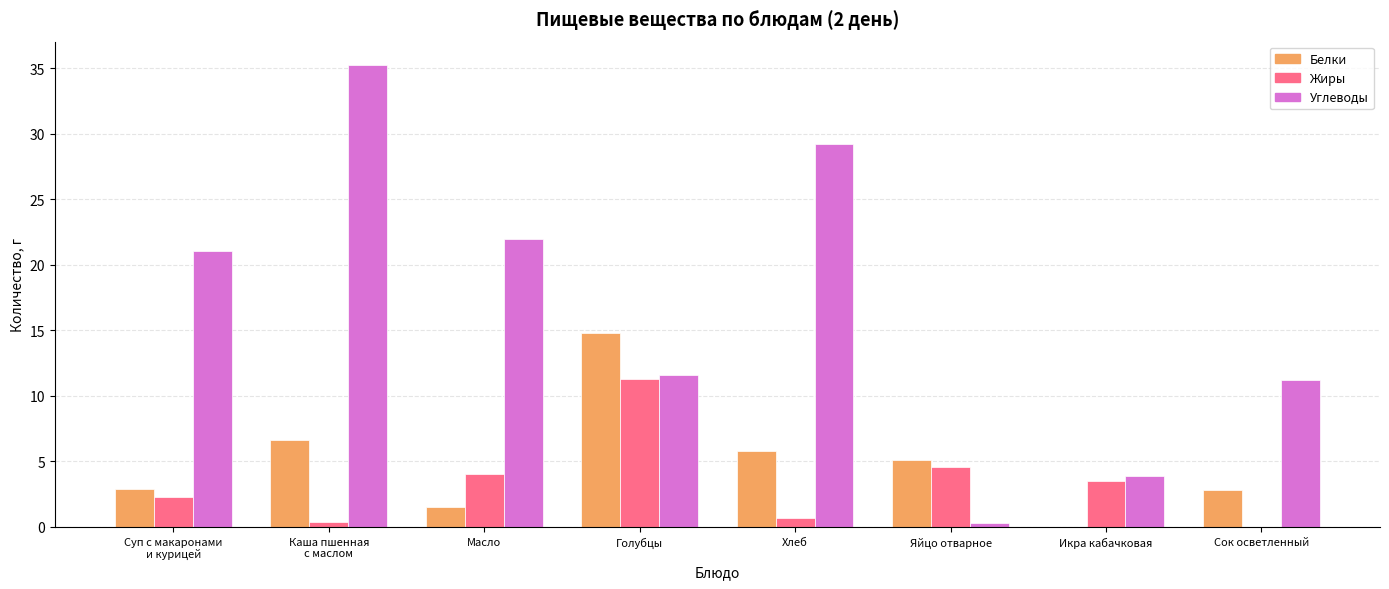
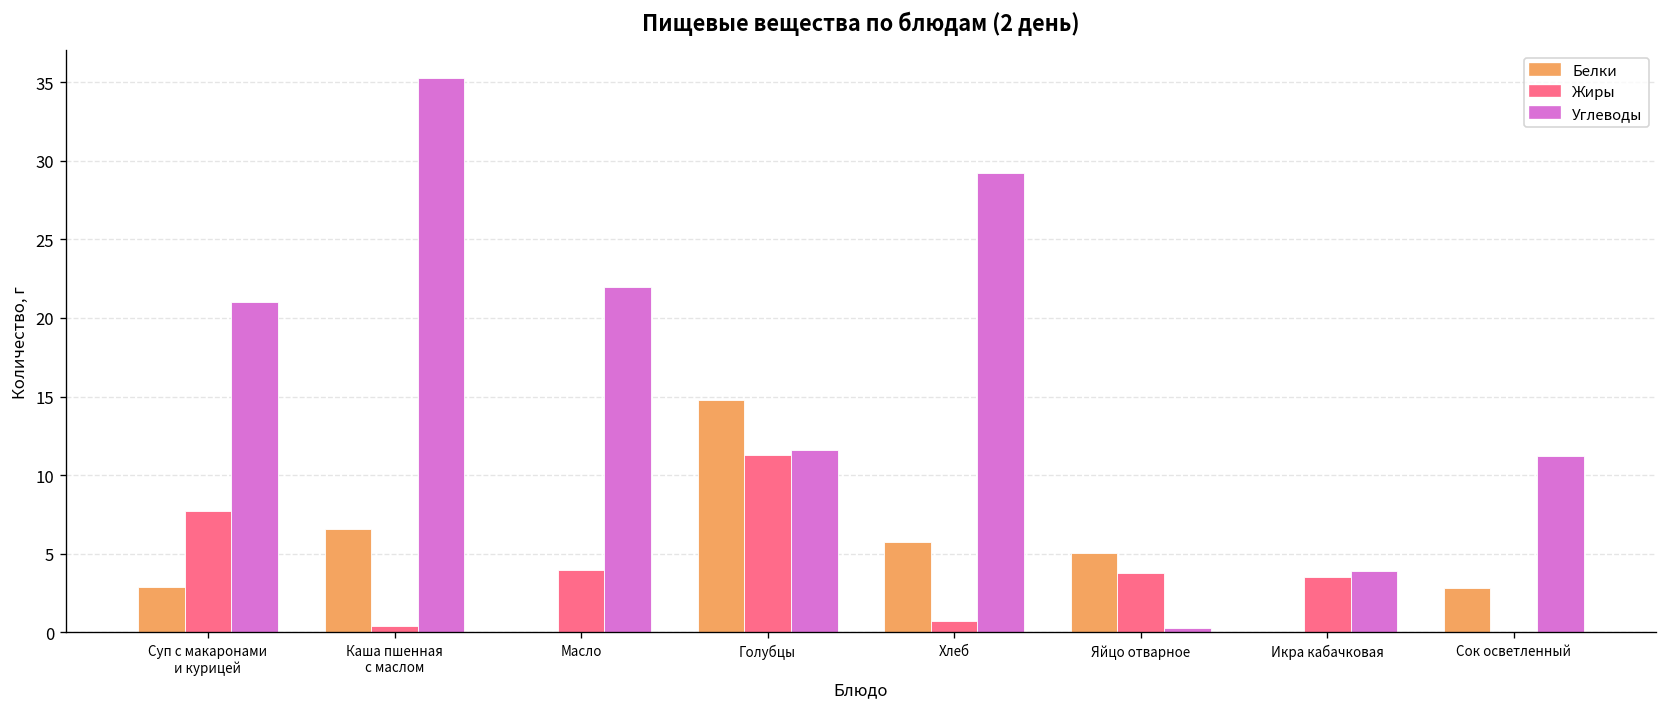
  {
    "Белки": {
      "Суп с макаронами и курицей": 2.9,
      "Каша пшенная с маслом": 6.6,
-     "Масло": 1.5,
+     "Масло": 0.1,
      "Голубцы": 14.8,
      "Хлеб": 5.8,
      "Яйцо отварное": 5.1,
      "Икра кабачковая": 0.0,
      "Сок осветленный": 2.9
    },
    "Жиры": {
-     "Суп с макаронами и курицей": 2.3,
+     "Суп с макаронами и курицей": 7.7,
      "Каша пшенная с маслом": 0.4,
      "Масло": 4.0,
      "Голубцы": 11.3,
      "Хлеб": 0.7,
-     "Яйцо отварное": 4.6,
+     "Яйцо отварное": 3.8,
      "Икра кабачковая": 3.5,
      "Сок осветленный": 0.0
    },
    "Углеводы": {
      "Суп с макаронами и курицей": 21.0,
      "Каша пшенная с маслом": 35.3,
      "Масло": 22.0,
      "Голубцы": 11.6,
      "Хлеб": 29.2,
      "Яйцо отварное": 0.3,
      "Икра кабачковая": 3.9,
      "Сок осветленный": 11.2
    }
  }
